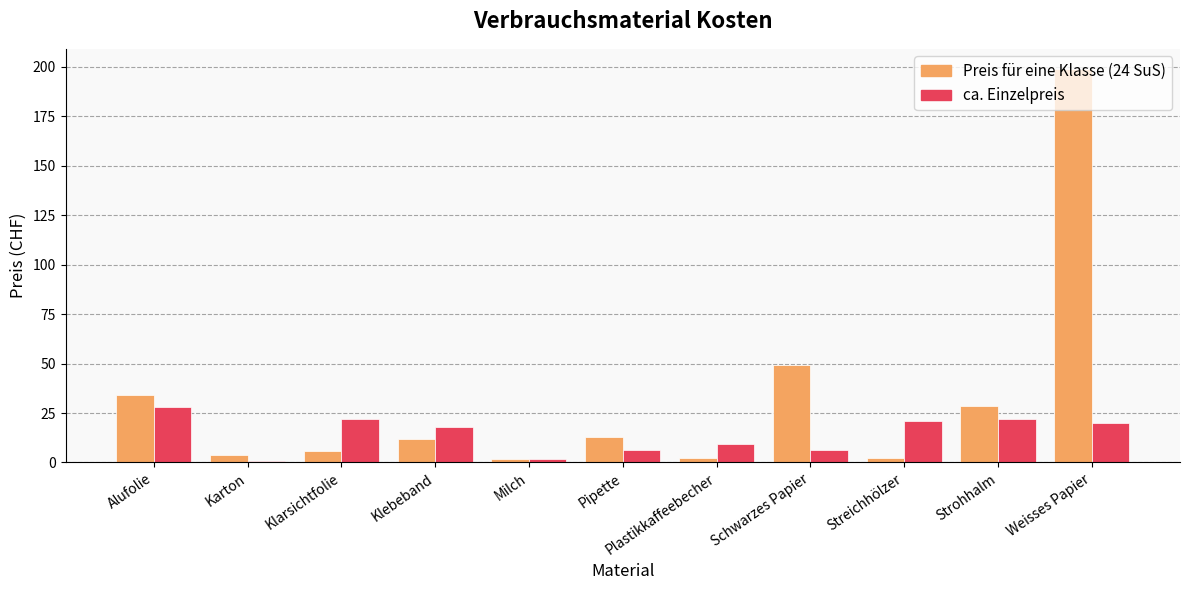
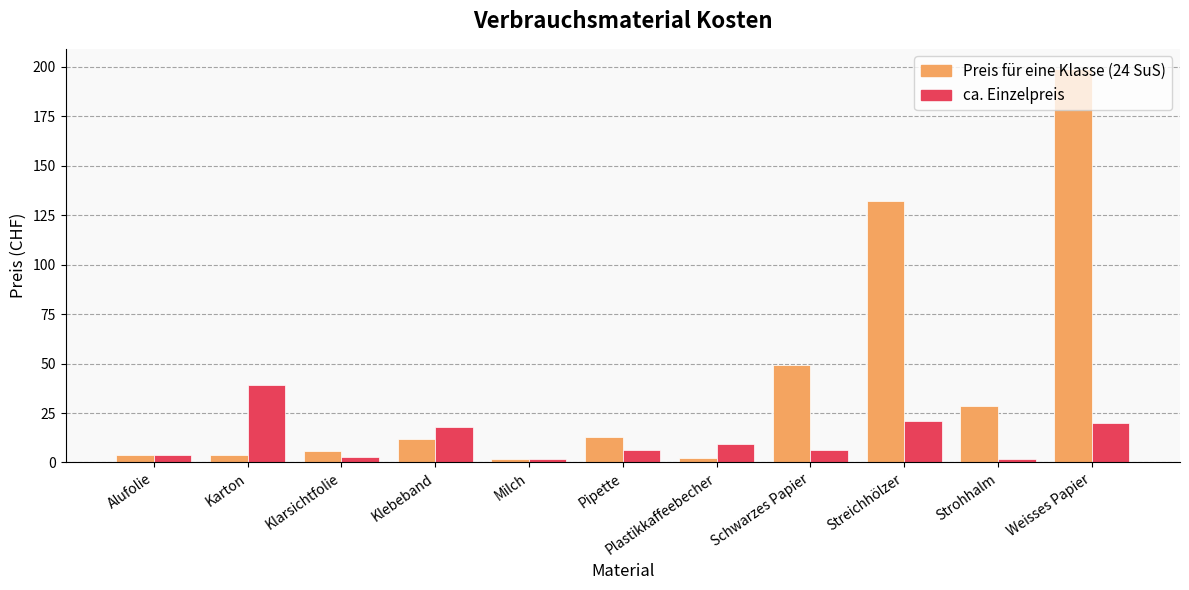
  {
    "Preis für eine Klasse (24 SuS)": {
-     "Alufolie": 34,
+     "Alufolie": 4,
      "Karton": 4,
      "Klarsichtfolie": 6,
      "Klebeband": 12,
      "Milch": 2,
      "Pipette": 13,
      "Plastikkaffeebecher": 2,
      "Schwarzes Papier": 49,
-     "Streichhölzer": 3,
+     "Streichhölzer": 132,
      "Strohhalm": 29
    },
    "ca. Einzelpreis": {
-     "Alufolie": 28,
-     "Karton": 1,
-     "Klarsichtfolie": 22,
+     "Alufolie": 4,
+     "Karton": 39,
+     "Klarsichtfolie": 3,
      "Klebeband": 18,
      "Milch": 2,
      "Pipette": 7,
      "Plastikkaffeebecher": 9,
      "Schwarzes Papier": 6,
      "Streichhölzer": 21,
-     "Strohhalm": 22,
+     "Strohhalm": 2,
      "Weisses Papier": 20
    }
  }
